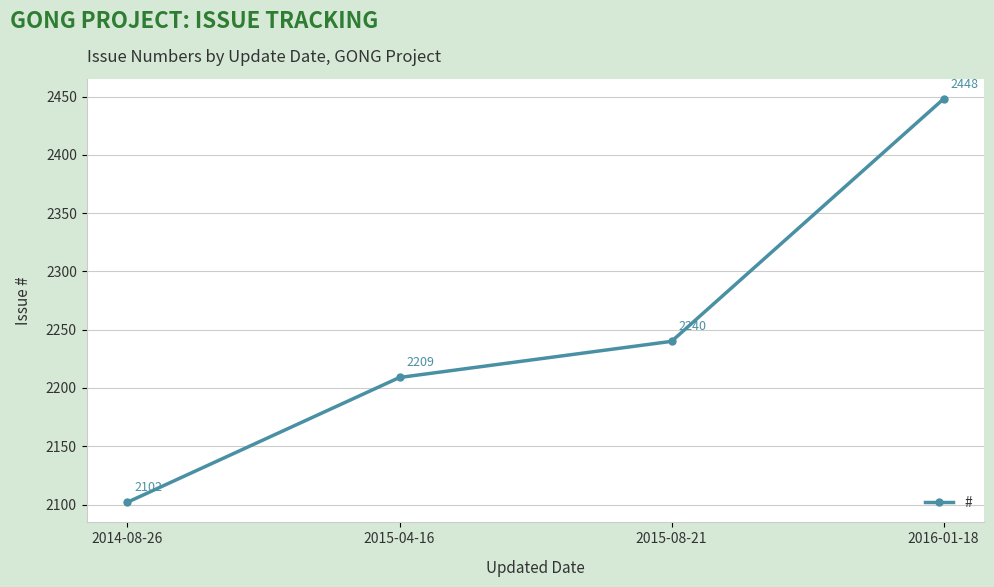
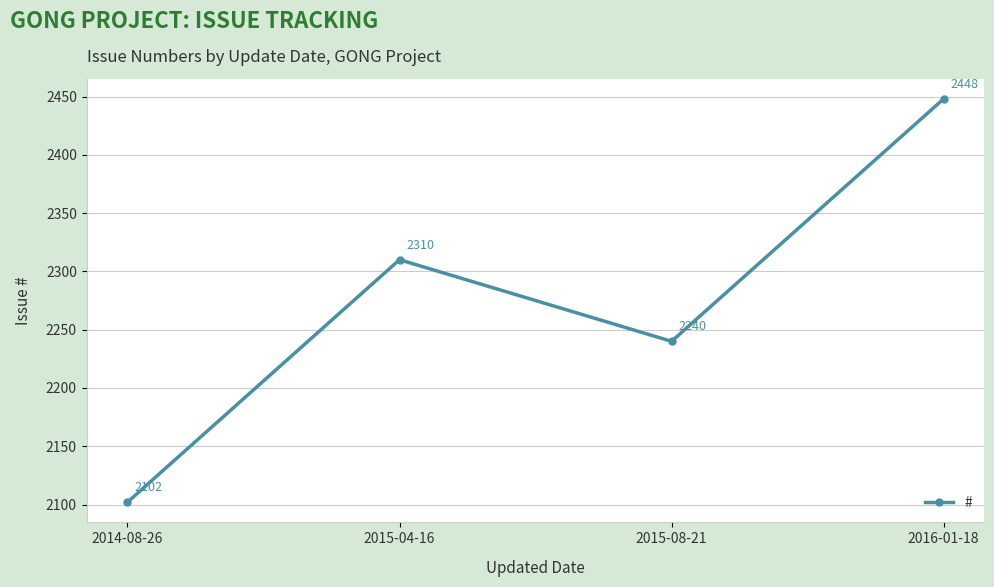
  {
    "2014-08-26": 2102,
-   "2015-04-16": 2209,
+   "2015-04-16": 2310,
    "2015-08-21": 2240,
    "2016-01-18": 2448
  }
